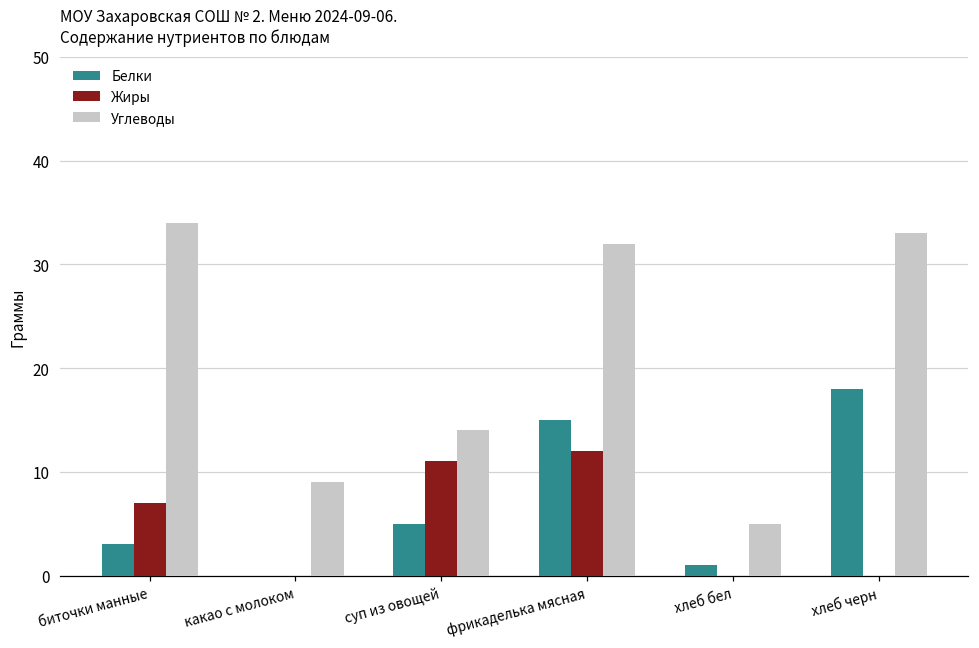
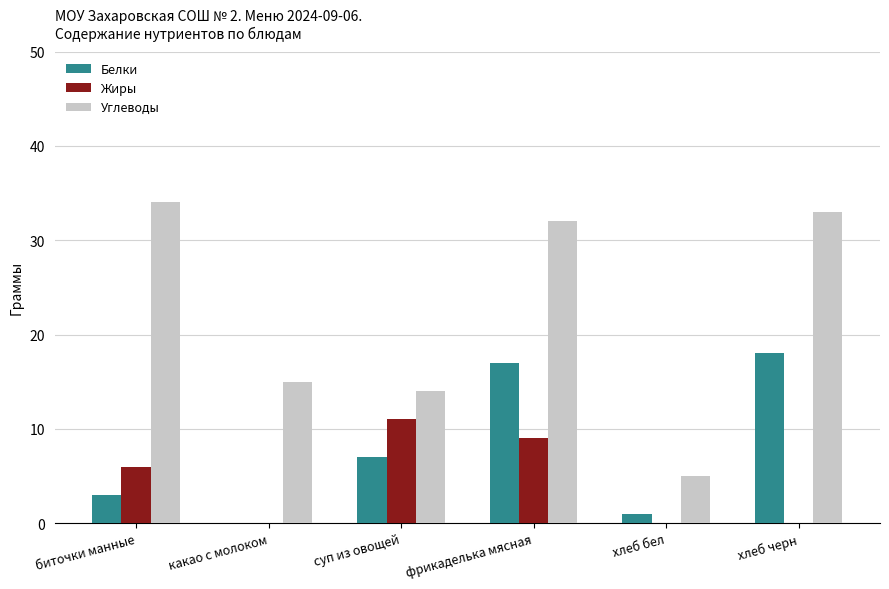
  {
    "Белки": {
      "биточки манные": 3,
      "какао с молоком": 0,
-     "суп из овощей": 5,
-     "фрикаделька мясная": 15,
+     "суп из овощей": 7,
+     "фрикаделька мясная": 17,
      "хлеб бел": 1,
      "хлеб черн": 18
    },
    "Жиры": {
-     "биточки манные": 7,
+     "биточки манные": 6,
      "какао с молоком": 0,
      "суп из овощей": 11,
-     "фрикаделька мясная": 12,
+     "фрикаделька мясная": 9,
      "хлеб бел": 0,
      "хлеб черн": 0
    },
    "Углеводы": {
      "биточки манные": 34,
-     "какао с молоком": 9,
+     "какао с молоком": 15,
      "суп из овощей": 14,
      "фрикаделька мясная": 32,
      "хлеб бел": 5,
      "хлеб черн": 33
    }
  }
